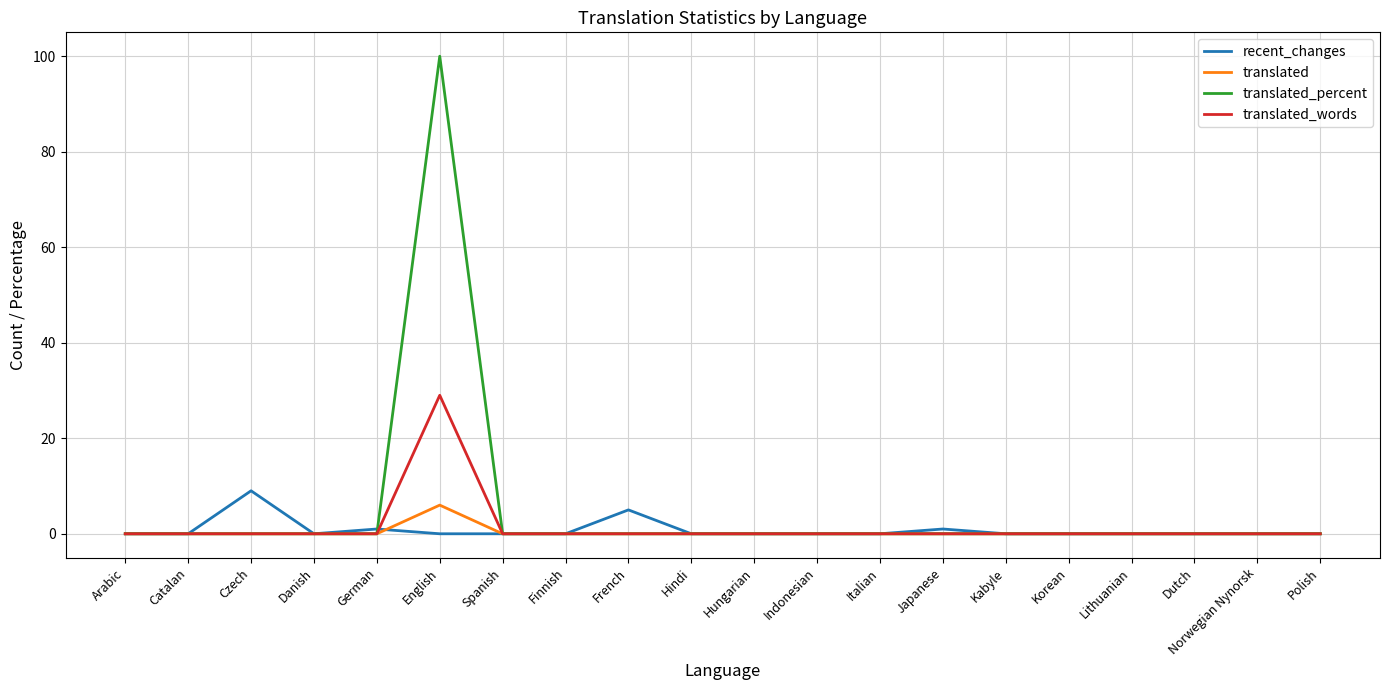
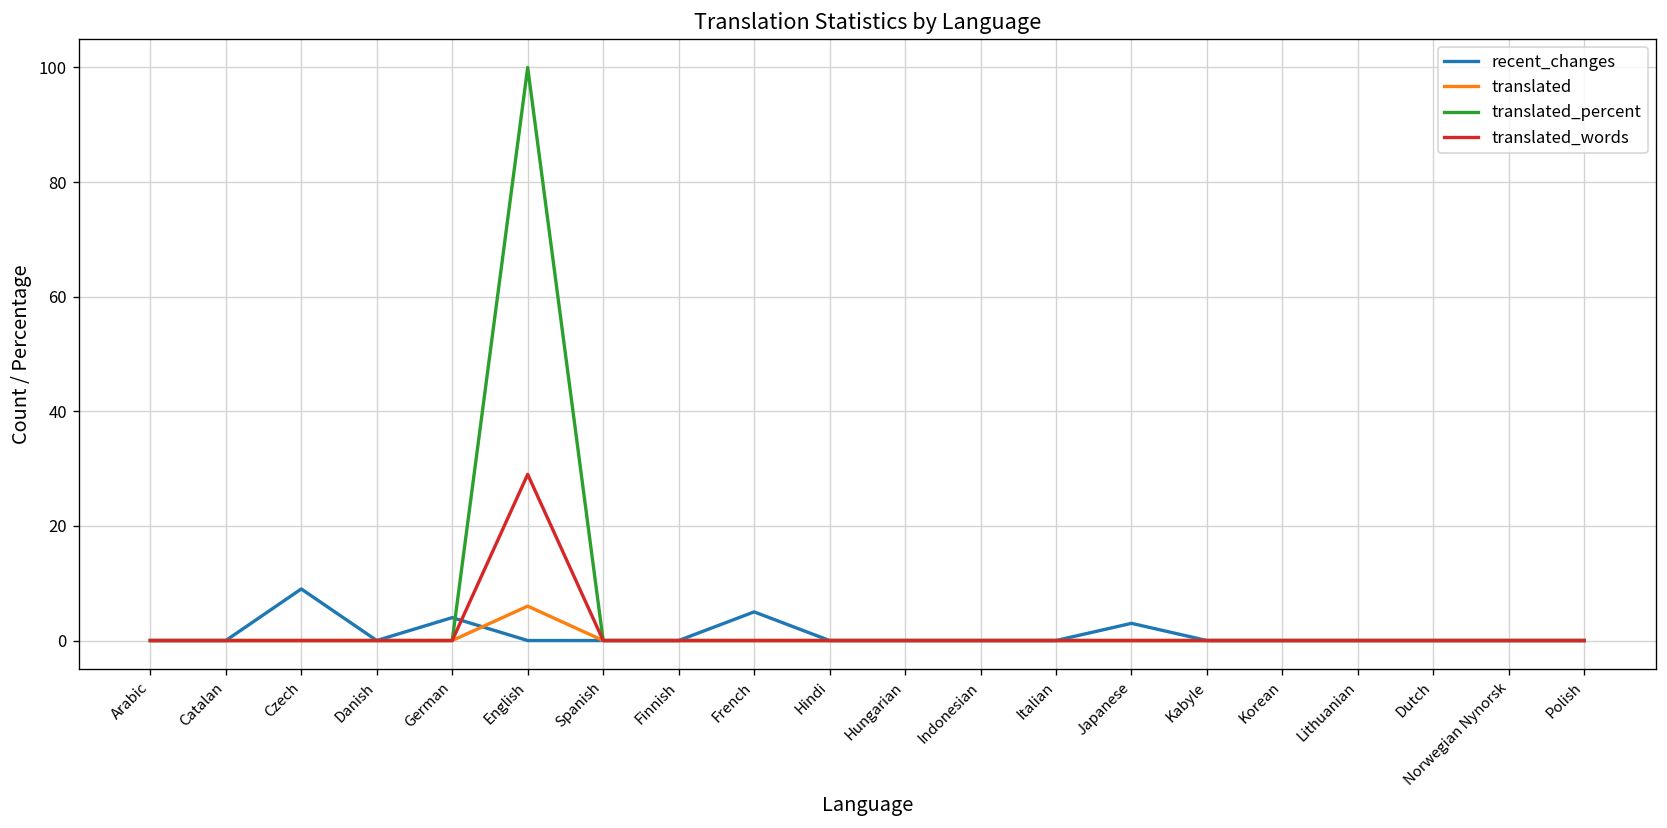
  {
    "recent_changes": {
      "Czech": 9,
-     "German": 1,
+     "German": 4,
      "English": 0,
      "French": 5,
-     "Japanese": 1
+     "Japanese": 3
    },
    "translated": {
      "English": 6
    },
    "translated_percent": {
      "English": 100
    },
    "translated_words": {
      "English": 29
    }
  }
